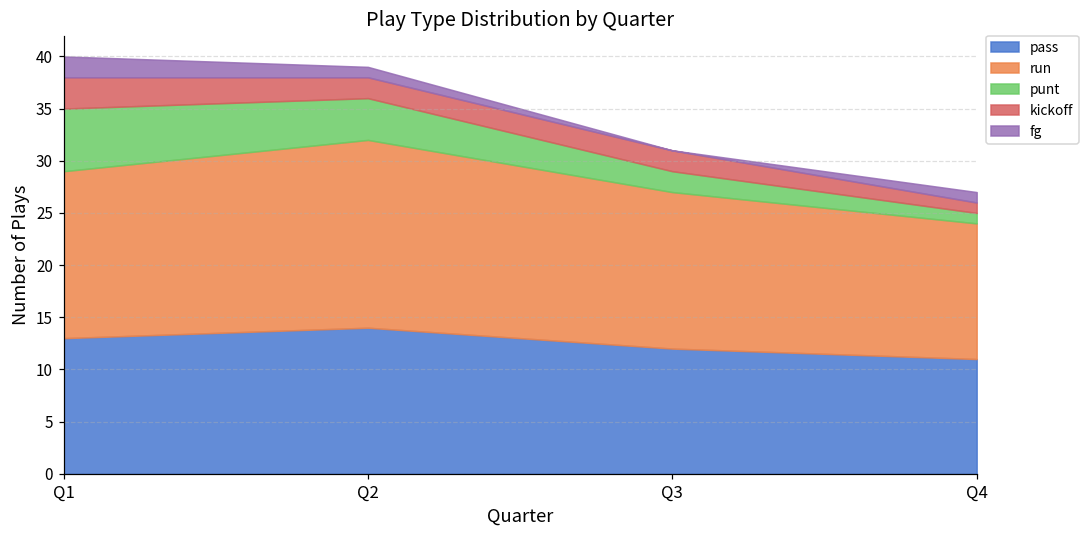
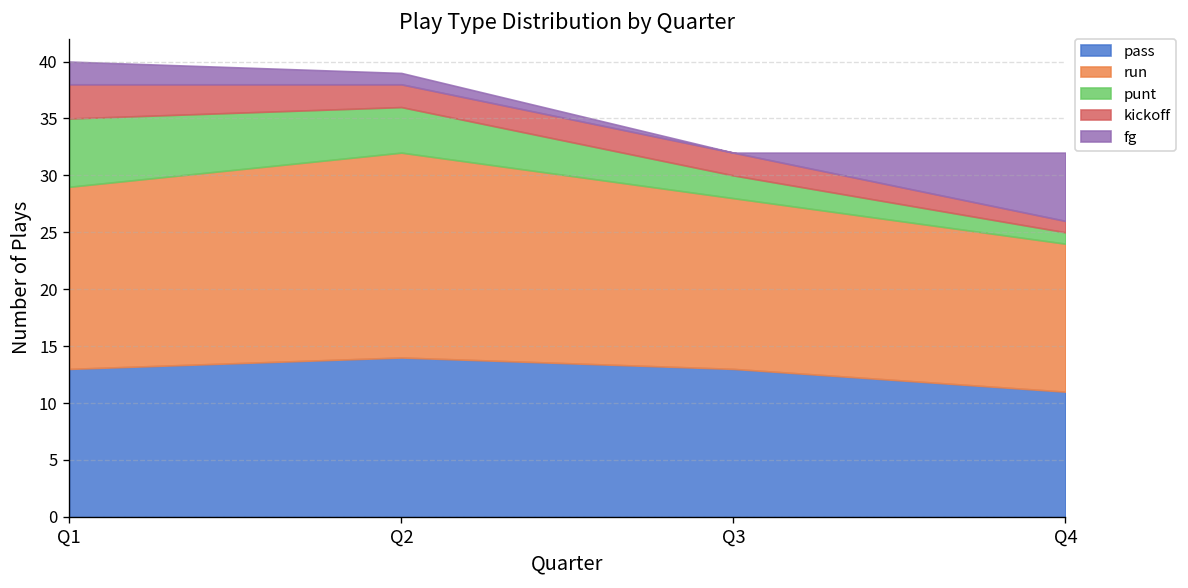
  {
    "pass": {
      "Q1": 13,
      "Q2": 14,
-     "Q3": 12,
+     "Q3": 13,
      "Q4": 11
    },
    "punt": {
      "Q1": 6,
      "Q2": 4,
      "Q3": 2,
      "Q4": 1
    },
    "fg": {
      "Q1": 2,
      "Q2": 1,
-     "Q4": 1
+     "Q4": 6
    }
  }
